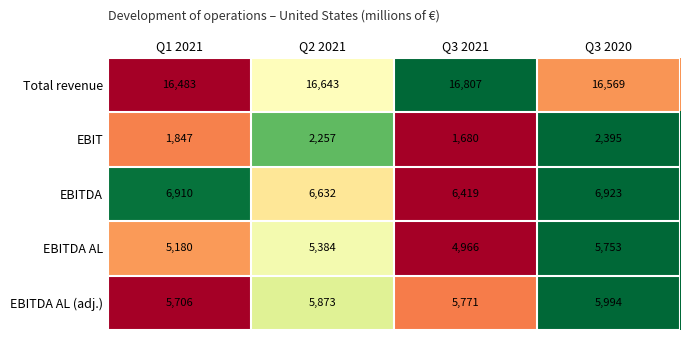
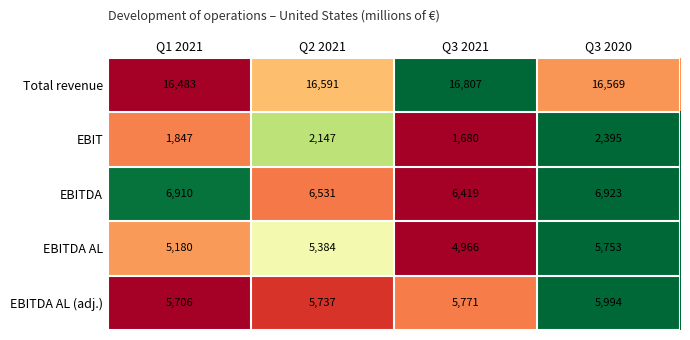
  {
    "Total revenue": {
      "Q1 2021": "16,483",
-     "Q2 2021": "16,643",
+     "Q2 2021": "16,591",
      "Q3 2021": "16,807",
      "Q3 2020": "16,569"
    },
    "EBIT": {
      "Q1 2021": "1,847",
-     "Q2 2021": "2,257",
+     "Q2 2021": "2,147",
      "Q3 2021": "1,680",
      "Q3 2020": "2,395"
    },
    "EBITDA": {
      "Q1 2021": "6,910",
-     "Q2 2021": "6,632",
+     "Q2 2021": "6,531",
      "Q3 2021": "6,419",
      "Q3 2020": "6,923"
    },
    "EBITDA AL": {
      "Q1 2021": "5,180",
      "Q2 2021": "5,384",
      "Q3 2021": "4,966",
      "Q3 2020": "5,753"
    },
    "EBITDA AL (adj.)": {
      "Q1 2021": "5,706",
-     "Q2 2021": "5,873",
+     "Q2 2021": "5,737",
      "Q3 2021": "5,771",
      "Q3 2020": "5,994"
    }
  }
